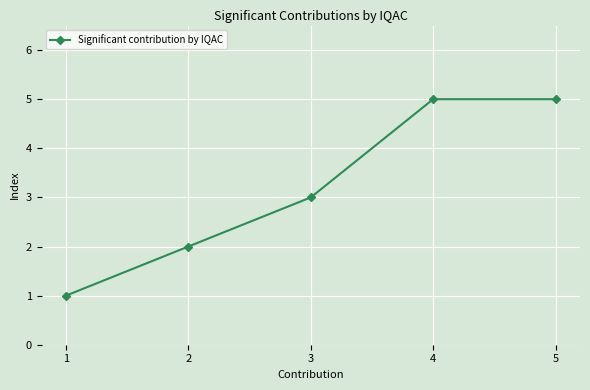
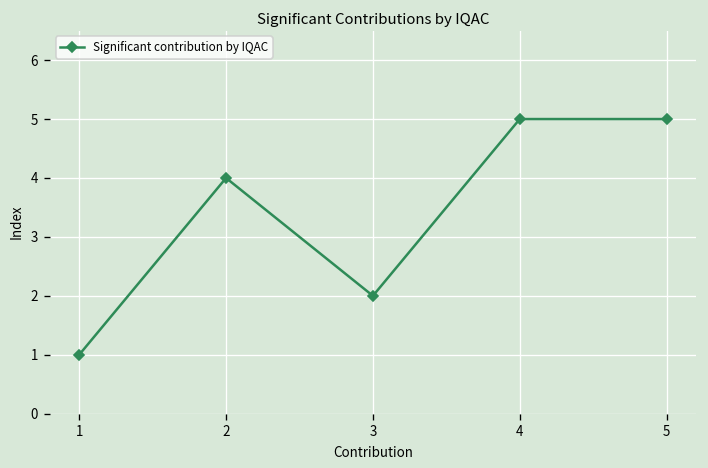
  {
    "1": 1,
-   "2": 2,
-   "3": 3,
+   "2": 4,
+   "3": 2,
    "4": 5,
    "5": 5
  }
